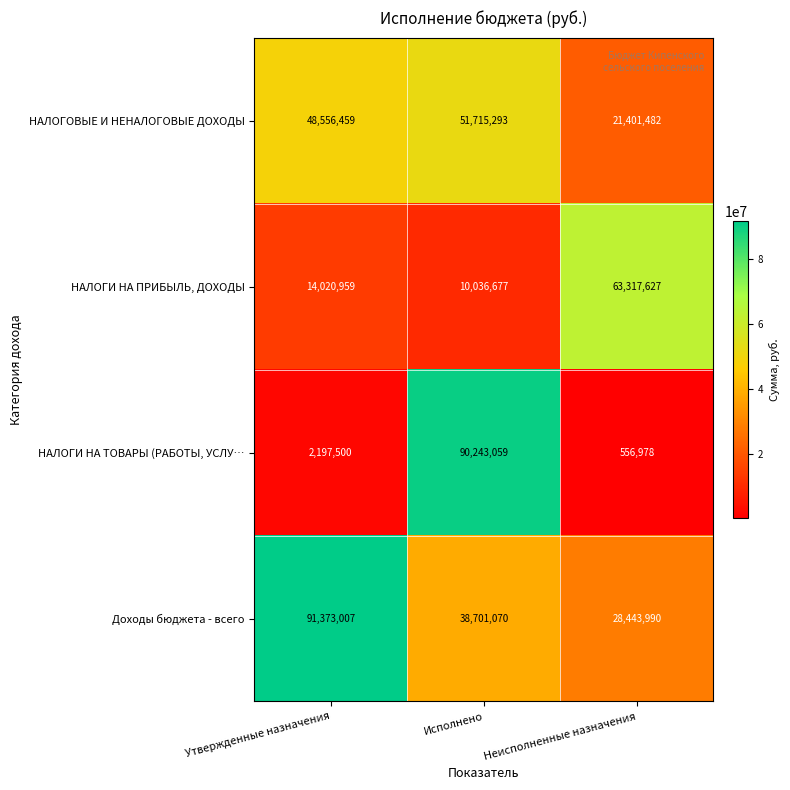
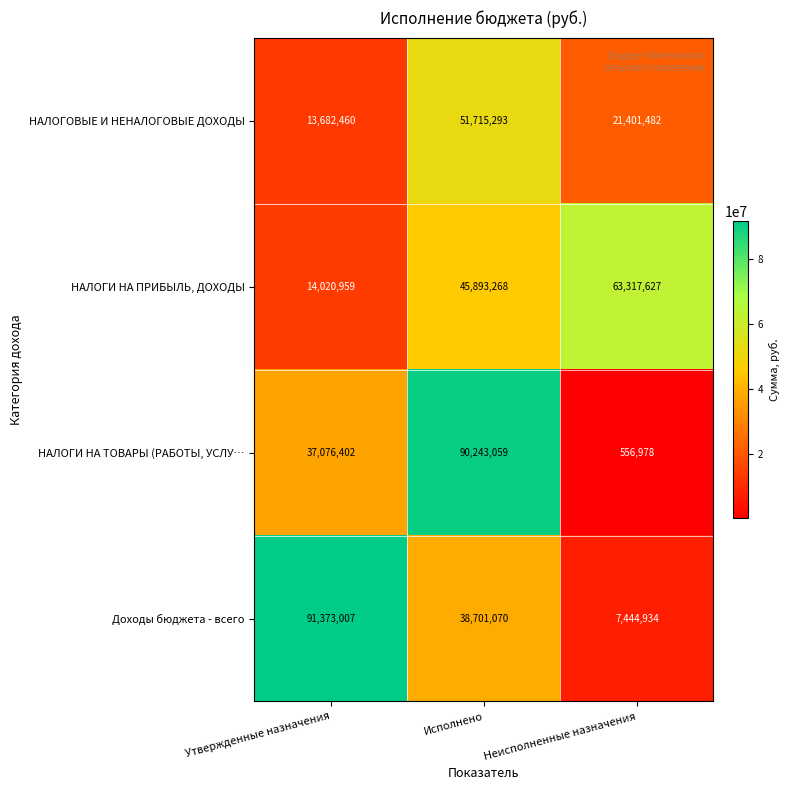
  {
    "НАЛОГОВЫЕ И НЕНАЛОГОВЫЕ ДОХОДЫ": {
-     "Утвержденные назначения": "48,556,459",
+     "Утвержденные назначения": "13,682,460",
      "Исполнено": "51,715,293"
    },
    "НАЛОГИ НА ПРИБЫЛЬ, ДОХОДЫ": {
      "Утвержденные назначения": "14,020,959",
-     "Исполнено": "10,036,677",
+     "Исполнено": "45,893,268",
      "Неисполненные назначения": "63,317,627"
    },
    "НАЛОГИ НА ТОВАРЫ (РАБОТЫ, УСЛУ…": {
-     "Утвержденные назначения": "2,197,500",
+     "Утвержденные назначения": "37,076,402",
      "Исполнено": "90,243,059",
      "Неисполненные назначения": "556,978"
    },
    "Доходы бюджета - всего": {
      "Утвержденные назначения": "91,373,007",
      "Исполнено": "38,701,070",
-     "Неисполненные назначения": "28,443,990"
+     "Неисполненные назначения": "7,444,934"
    }
  }
